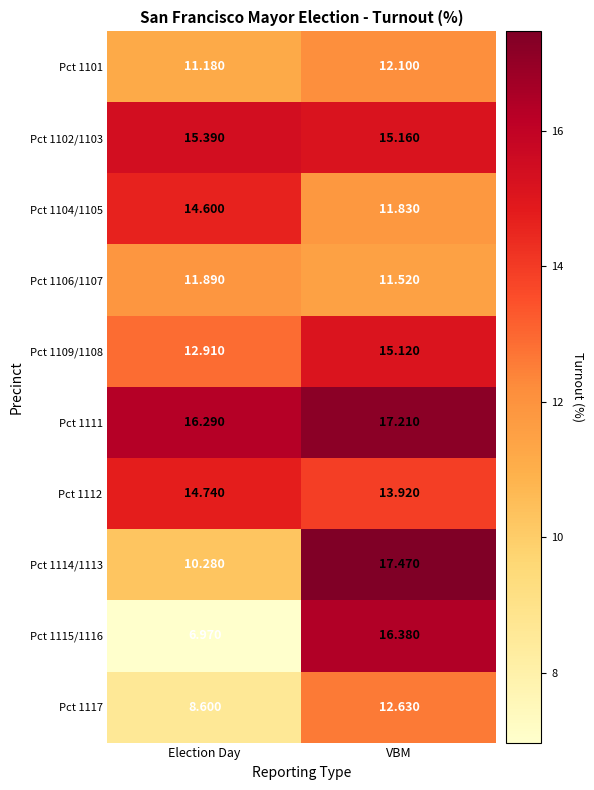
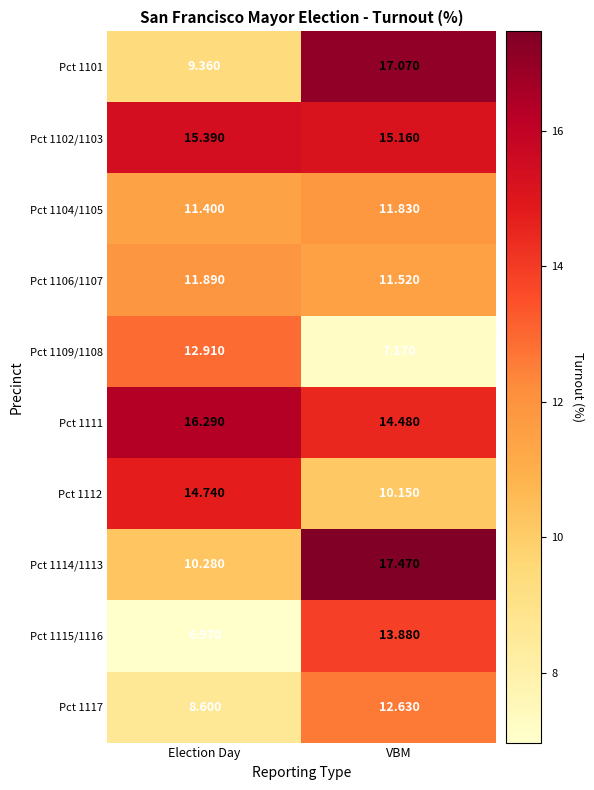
  {
    "Pct 1101": {
-     "Election Day": 11.180,
-     "VBM": 12.100
+     "Election Day": 9.360,
+     "VBM": 17.070
    },
    "Pct 1102/1103": {
      "Election Day": 15.390,
      "VBM": 15.160
    },
    "Pct 1104/1105": {
-     "Election Day": 14.600,
+     "Election Day": 11.400,
      "VBM": 11.830
    },
    "Pct 1106/1107": {
      "Election Day": 11.890,
      "VBM": 11.520
    },
    "Pct 1109/1108": {
      "Election Day": 12.910,
-     "VBM": 15.120
+     "VBM": 7.170
    },
    "Pct 1111": {
      "Election Day": 16.290,
-     "VBM": 17.210
+     "VBM": 14.480
    },
    "Pct 1112": {
      "Election Day": 14.740,
-     "VBM": 13.920
+     "VBM": 10.150
    },
    "Pct 1114/1113": {
      "Election Day": 10.280,
      "VBM": 17.470
    },
    "Pct 1115/1116": {
      "Election Day": 6.970,
-     "VBM": 16.380
+     "VBM": 13.880
    },
    "Pct 1117": {
      "Election Day": 8.600,
      "VBM": 12.630
    }
  }
